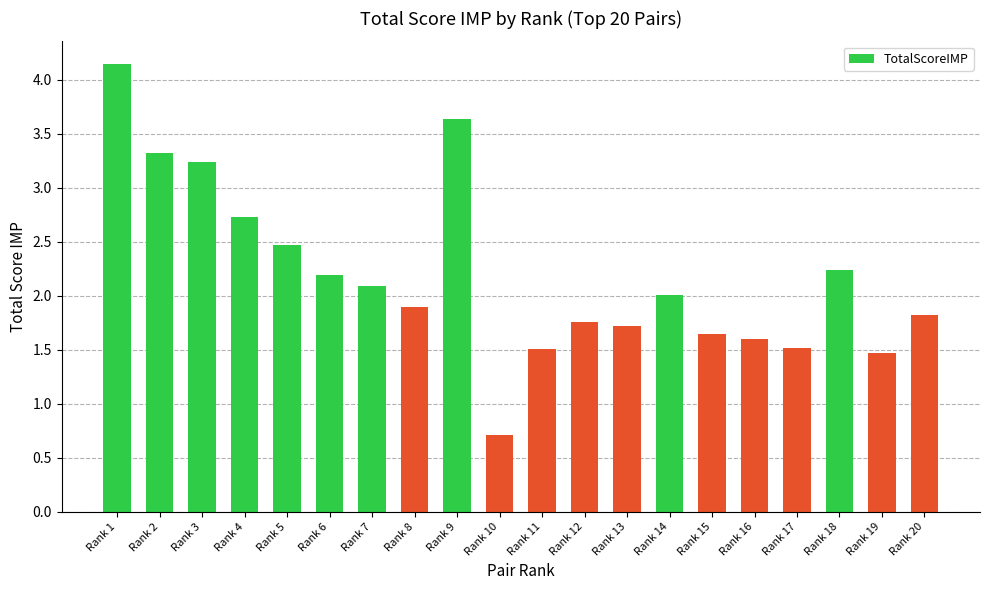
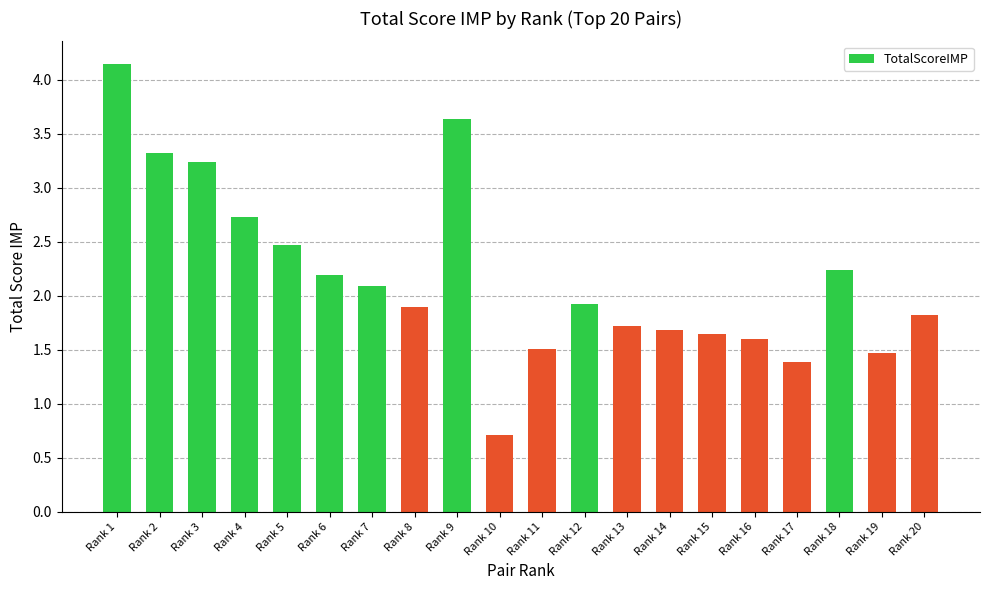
  {
    "Rank 1": 4.15,
    "Rank 2": 3.32,
    "Rank 3": 3.24,
    "Rank 4": 2.73,
    "Rank 5": 2.47,
    "Rank 6": 2.19,
    "Rank 7": 2.09,
    "Rank 8": 1.90,
    "Rank 9": 3.64,
    "Rank 10": 0.71,
    "Rank 11": 1.51,
-   "Rank 12": 1.76,
+   "Rank 12": 1.92,
    "Rank 13": 1.72,
-   "Rank 14": 2.01,
+   "Rank 14": 1.68,
    "Rank 15": 1.65,
    "Rank 16": 1.60,
-   "Rank 17": 1.52,
+   "Rank 17": 1.39,
    "Rank 18": 2.24,
    "Rank 19": 1.47,
    "Rank 20": 1.82
  }
